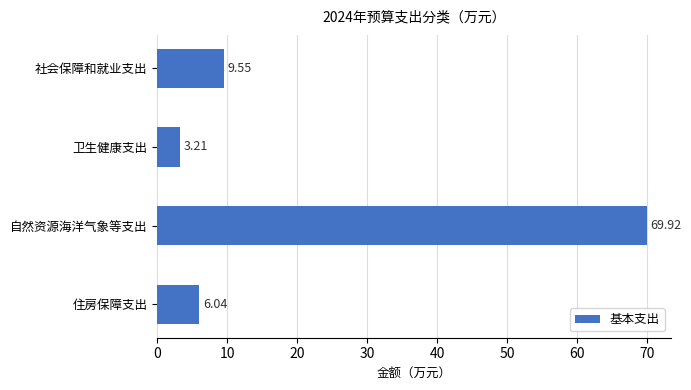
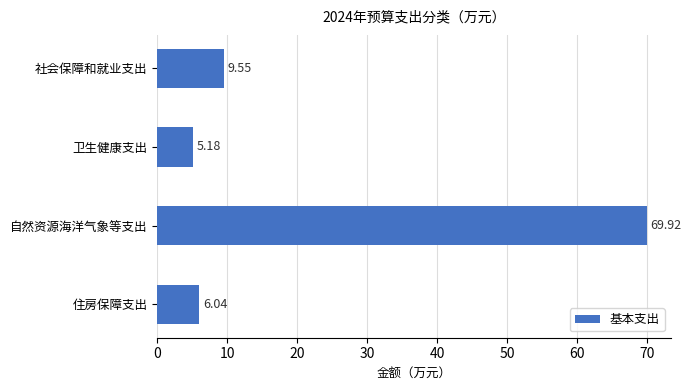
  {
    "社会保障和就业支出": 9.55,
-   "卫生健康支出": 3.21,
+   "卫生健康支出": 5.18,
    "自然资源海洋气象等支出": 69.92,
    "住房保障支出": 6.04
  }
